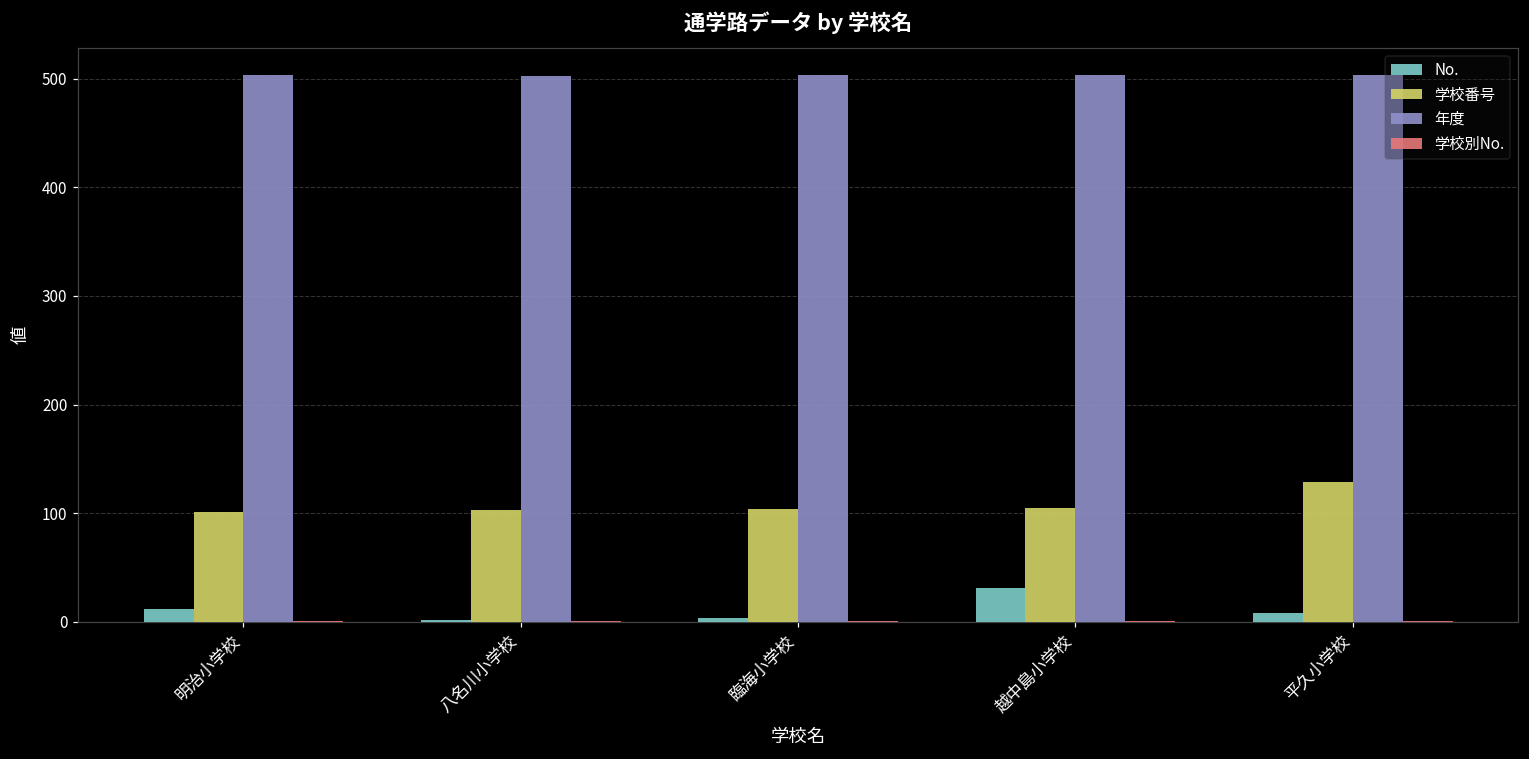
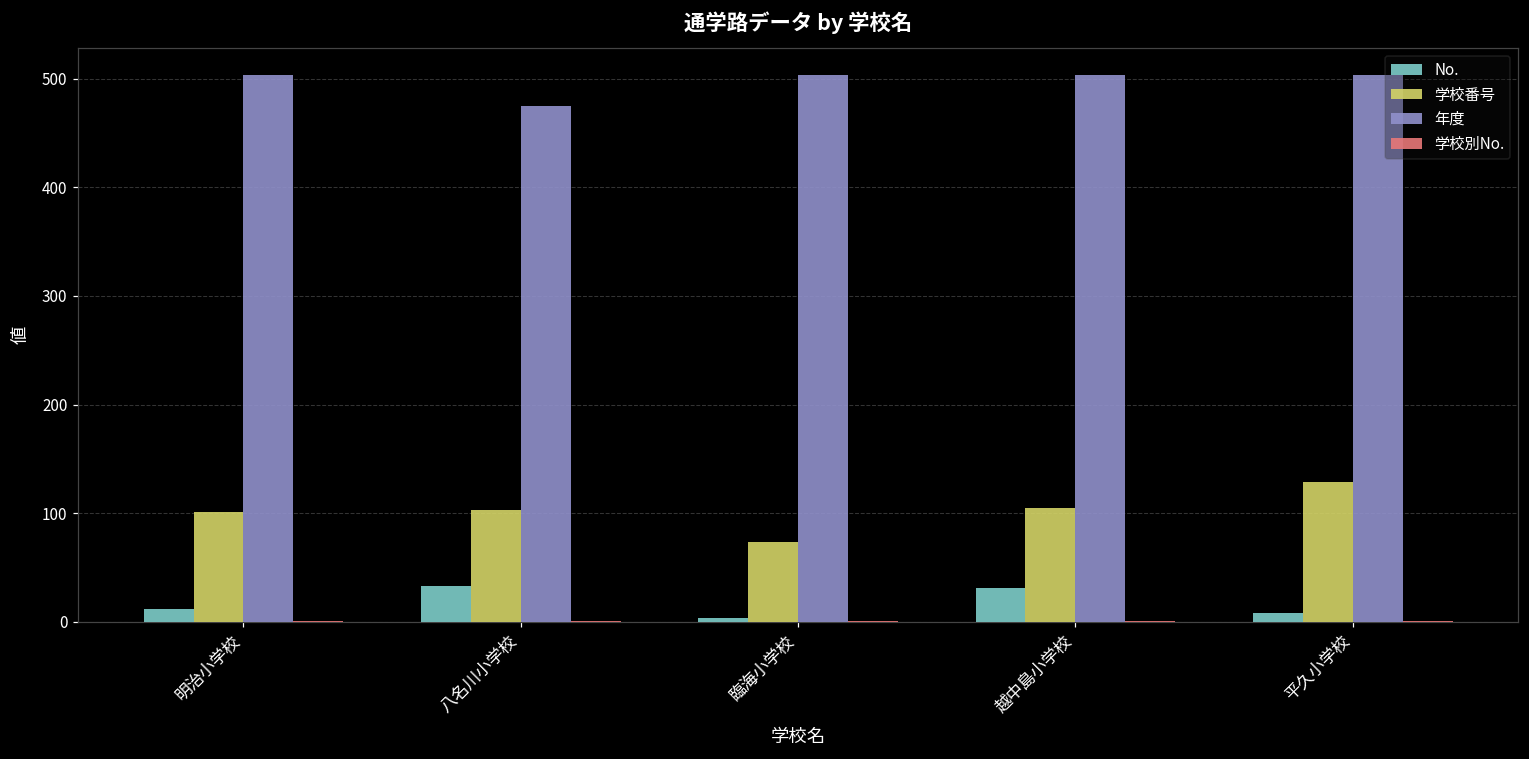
  {
    "No.": {
      "明治小学校": 10,
-     "八名川小学校": 0,
+     "八名川小学校": 30,
      "臨海小学校": 0,
      "越中島小学校": 30,
      "平久小学校": 10
    },
    "学校番号": {
      "明治小学校": 100,
      "八名川小学校": 100,
-     "臨海小学校": 100,
+     "臨海小学校": 70,
      "越中島小学校": 110,
      "平久小学校": 130
    },
    "年度": {
      "明治小学校": 500,
-     "八名川小学校": 500,
+     "八名川小学校": 480,
      "臨海小学校": 500,
      "越中島小学校": 500,
      "平久小学校": 500
    }
  }
